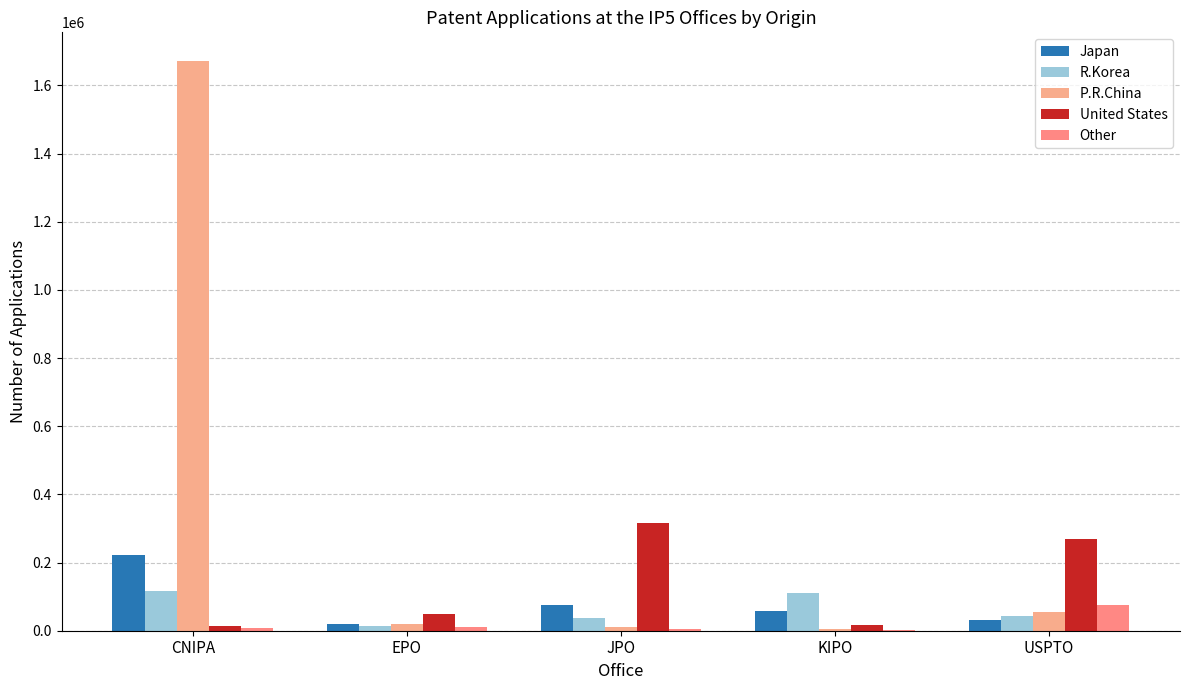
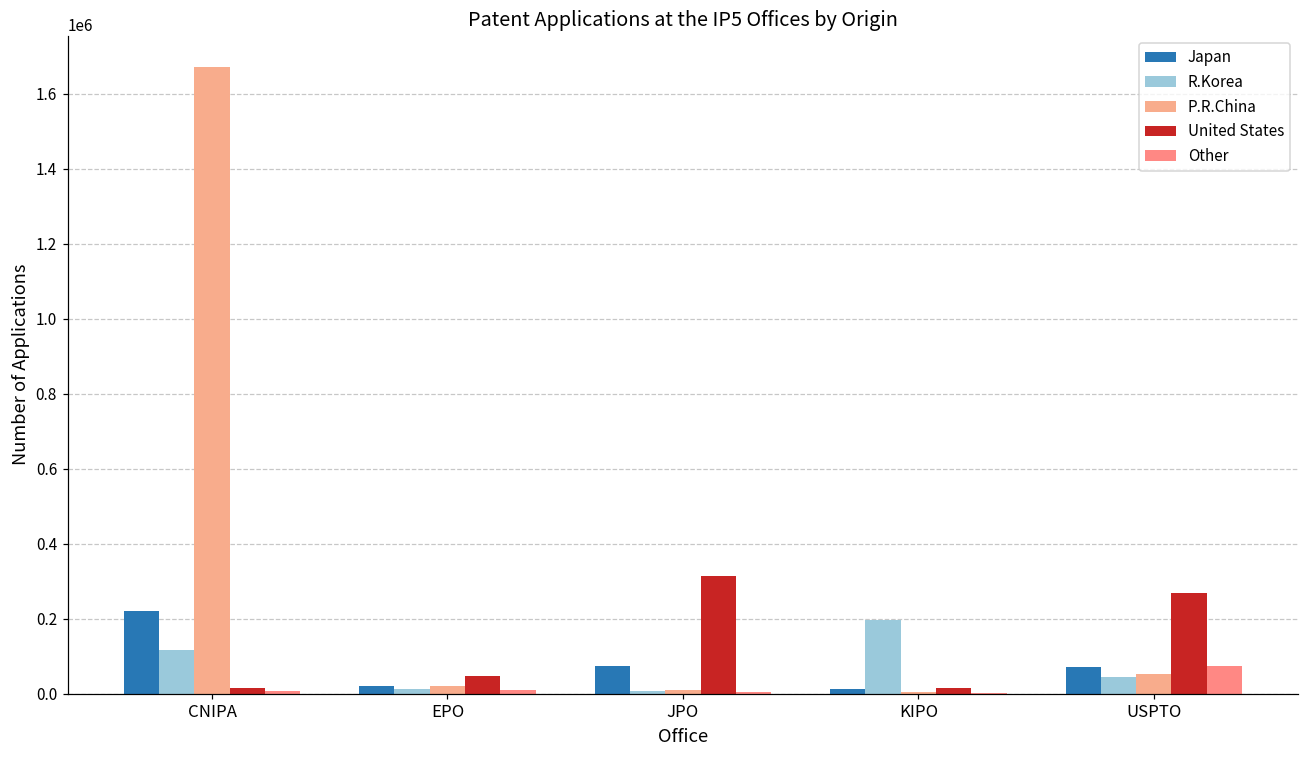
  {
    "Japan": {
      "CNIPA": 220000,
      "EPO": 20000,
      "JPO": 80000,
-     "KIPO": 60000,
-     "USPTO": 30000
+     "KIPO": 10000,
+     "USPTO": 70000
    },
    "R.Korea": {
      "CNIPA": 120000,
      "EPO": 10000,
-     "JPO": 40000,
-     "KIPO": 110000,
+     "JPO": 10000,
+     "KIPO": 200000,
      "USPTO": 40000
    },
    "United States": {
      "CNIPA": 10000,
      "EPO": 50000,
      "JPO": 320000,
      "KIPO": 20000,
      "USPTO": 270000
    }
  }
